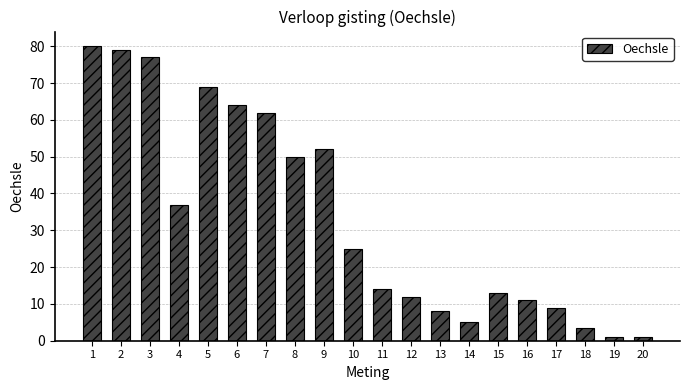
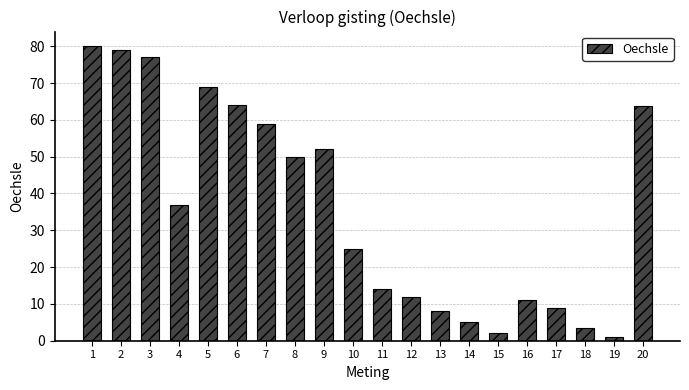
  {
    "1": 80,
    "2": 79,
    "3": 77,
    "4": 37,
    "5": 69,
    "6": 64,
-   "7": 62,
+   "7": 59,
    "8": 50,
    "9": 52,
    "10": 25,
    "11": 14,
    "12": 12,
    "13": 8,
    "14": 5,
-   "15": 13,
+   "15": 2,
    "16": 11,
    "17": 9,
    "18": 4,
    "19": 1,
-   "20": 1
+   "20": 64
  }
